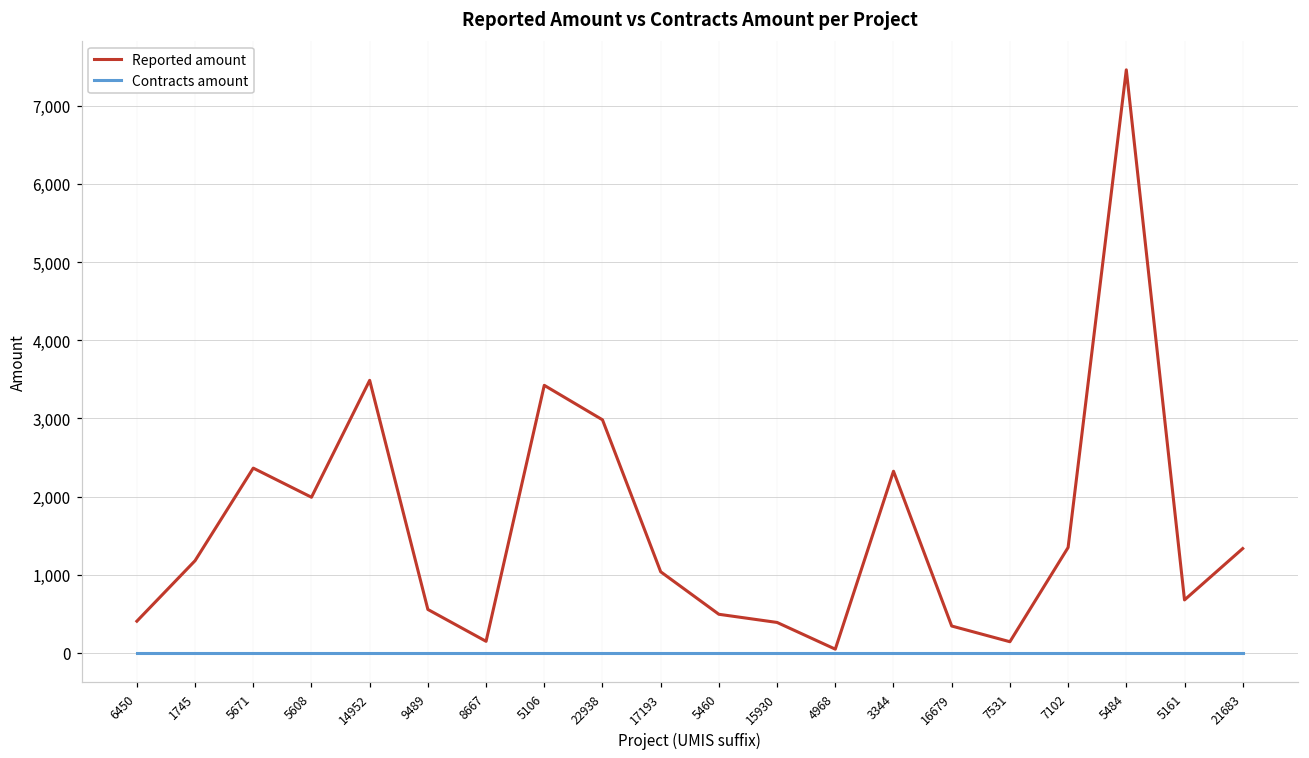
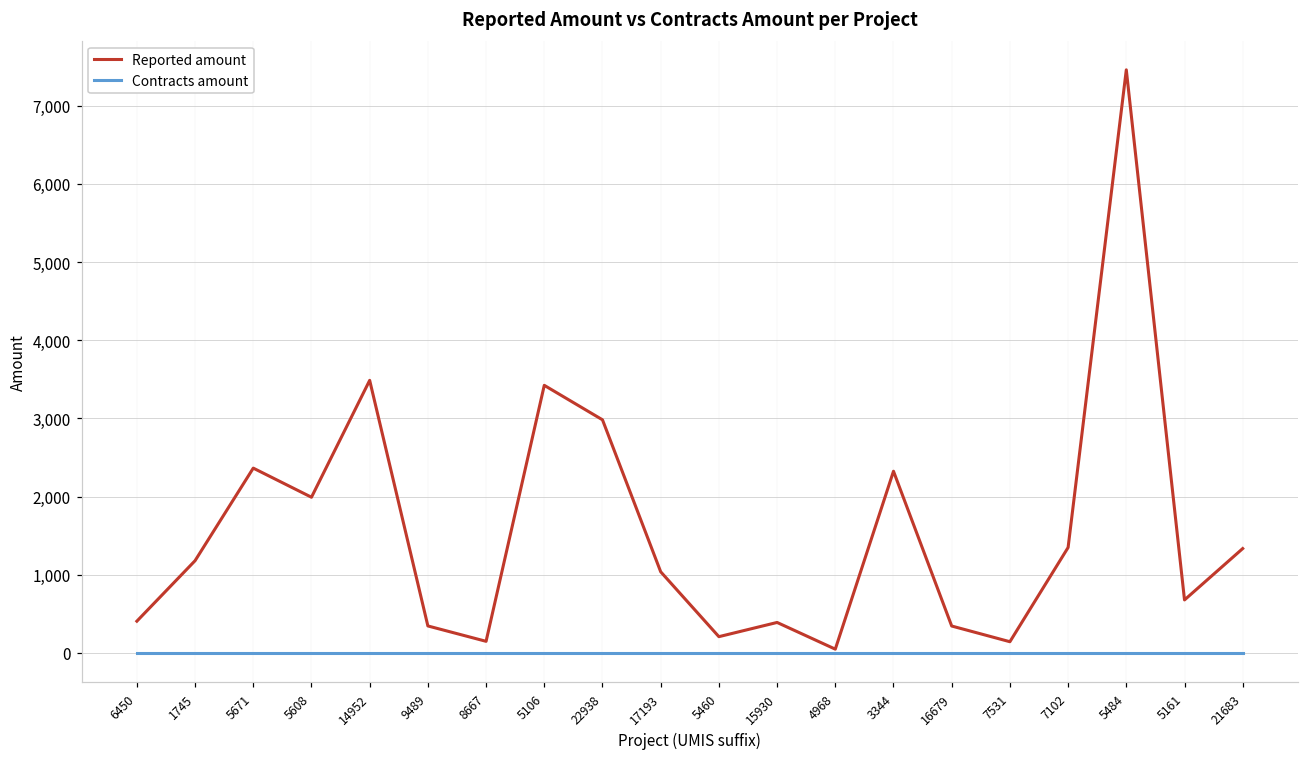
  {
    "Reported amount": {
      "6450": "400",
      "1745": "1,200",
      "5671": "2,400",
      "5608": "2,000",
      "14952": "3,500",
-     "9489": "600",
+     "9489": "300",
      "8667": "100",
      "5106": "3,400",
      "22938": "3,000",
      "17193": "1,000",
-     "5460": "500",
+     "5460": "200",
      "15930": "400",
      "4968": "0",
      "3344": "2,300",
      "16679": "300",
      "7531": "100",
      "7102": "1,300",
      "5484": "7,500",
      "5161": "700",
      "21683": "1,300"
    },
    "Contracts amount": {
      "6450": "0",
      "1745": "0",
      "5671": "0",
      "5608": "0",
      "14952": "0",
      "9489": "0",
      "8667": "0",
      "5106": "0",
      "22938": "0",
      "17193": "0",
      "5460": "0",
      "15930": "0",
      "4968": "0",
      "3344": "0",
      "16679": "0",
      "7531": "0",
      "7102": "0",
      "5484": "0",
      "5161": "0",
      "21683": "0"
    }
  }
